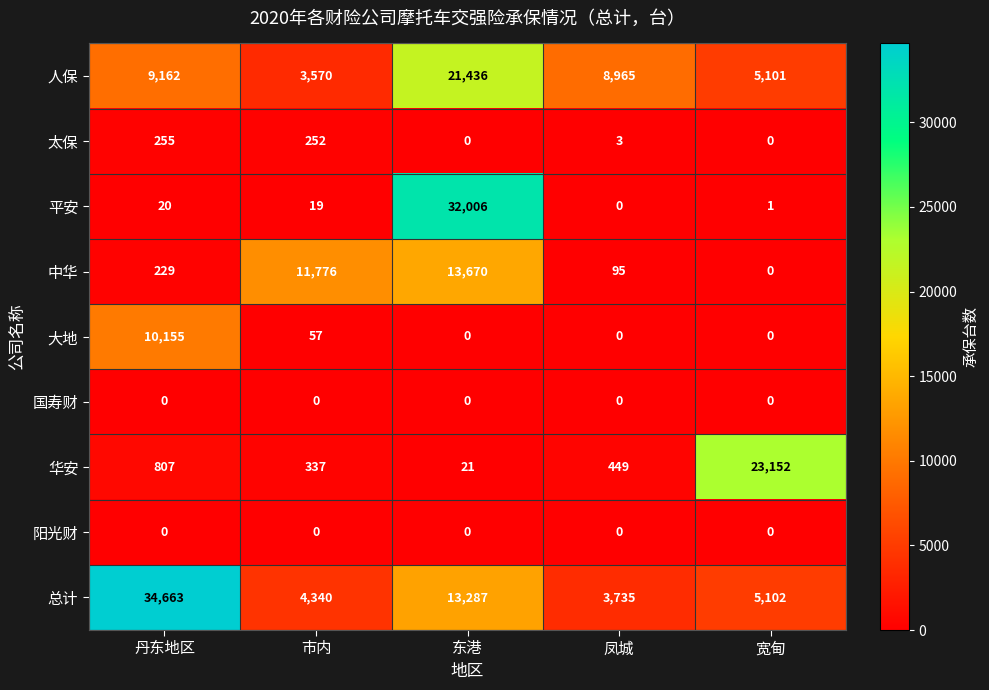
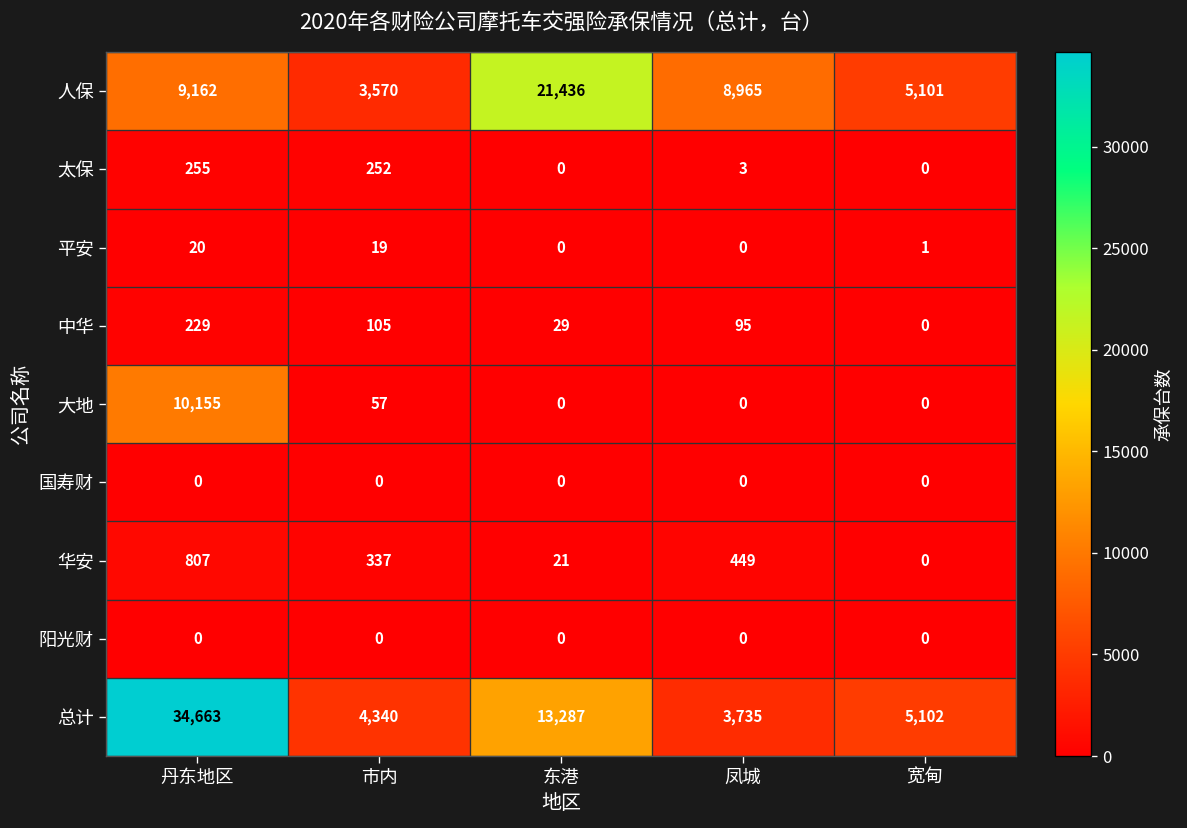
  {
    "人保": {
      "丹东地区": "9,162",
      "市内": "3,570",
      "东港": "21,436",
      "凤城": "8,965",
      "宽甸": "5,101"
    },
    "太保": {
      "丹东地区": "255",
      "市内": "252",
      "东港": "0",
      "凤城": "3",
      "宽甸": "0"
    },
    "平安": {
      "丹东地区": "20",
      "市内": "19",
-     "东港": "32,006",
+     "东港": "0",
      "凤城": "0",
      "宽甸": "1"
    },
    "中华": {
      "丹东地区": "229",
-     "市内": "11,776",
-     "东港": "13,670",
+     "市内": "105",
+     "东港": "29",
      "凤城": "95",
      "宽甸": "0"
    },
    "大地": {
      "丹东地区": "10,155",
      "市内": "57",
      "东港": "0",
      "凤城": "0",
      "宽甸": "0"
    },
    "国寿财": {
      "丹东地区": "0",
      "市内": "0",
      "东港": "0",
      "凤城": "0",
      "宽甸": "0"
    },
    "华安": {
      "丹东地区": "807",
      "市内": "337",
      "东港": "21",
      "凤城": "449",
-     "宽甸": "23,152"
+     "宽甸": "0"
    },
    "阳光财": {
      "丹东地区": "0",
      "市内": "0",
      "东港": "0",
      "凤城": "0",
      "宽甸": "0"
    },
    "总计": {
      "丹东地区": "34,663",
      "市内": "4,340",
      "东港": "13,287",
      "凤城": "3,735",
      "宽甸": "5,102"
    }
  }
